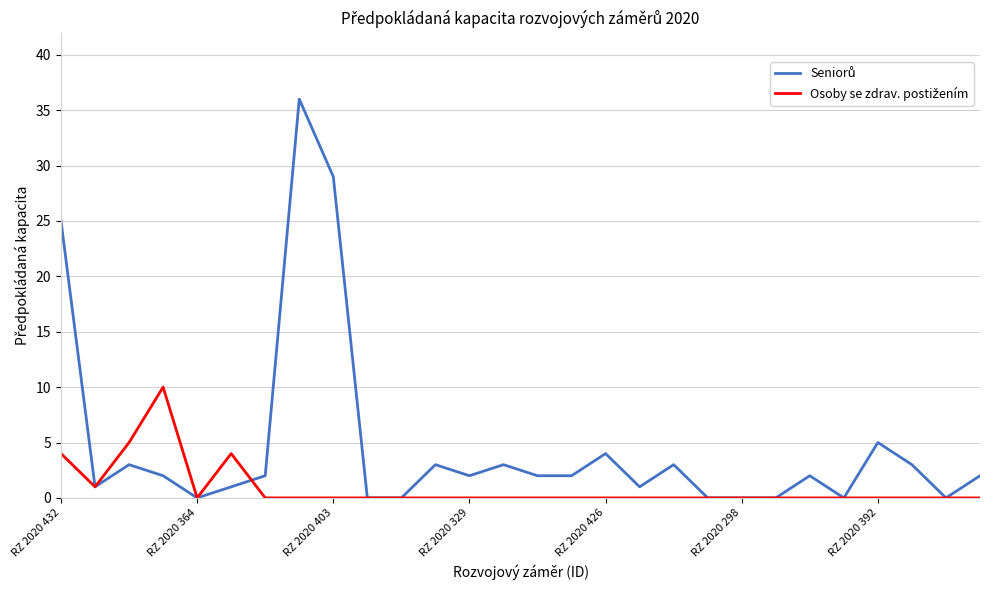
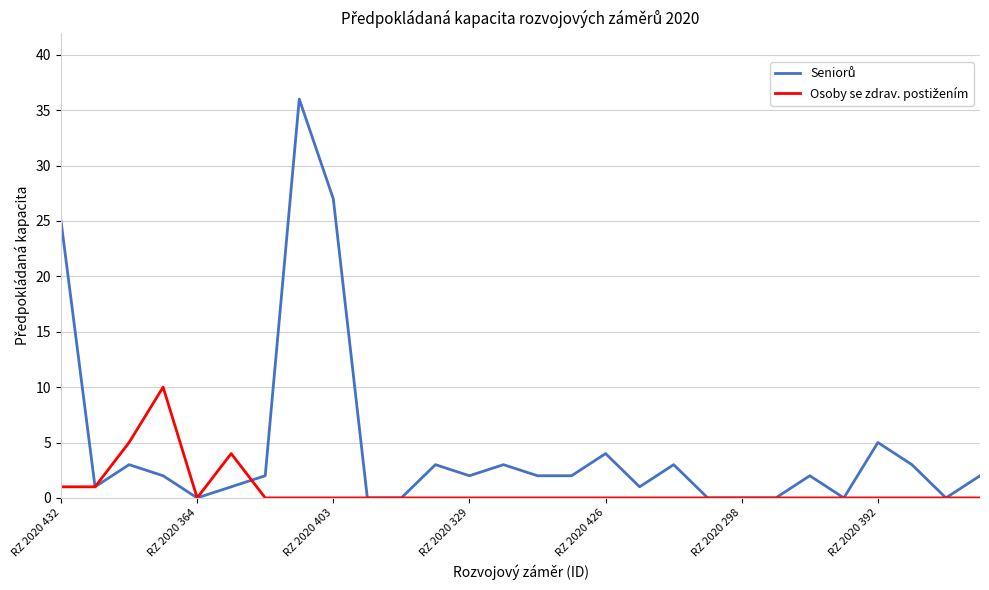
  {
    "Seniorů": {
      "RZ 2020 432": 25,
-     "RZ 2020 403": 29,
+     "RZ 2020 403": 27,
      "RZ 2020 329": 2,
      "RZ 2020 426": 4,
      "RZ 2020 392": 5
    },
    "Osoby se zdrav. postižením": {
-     "RZ 2020 432": 4,
+     "RZ 2020 432": 1,
      "RZ 2020 403": 0,
      "RZ 2020 329": 0,
      "RZ 2020 426": 0,
      "RZ 2020 392": 0
    }
  }
